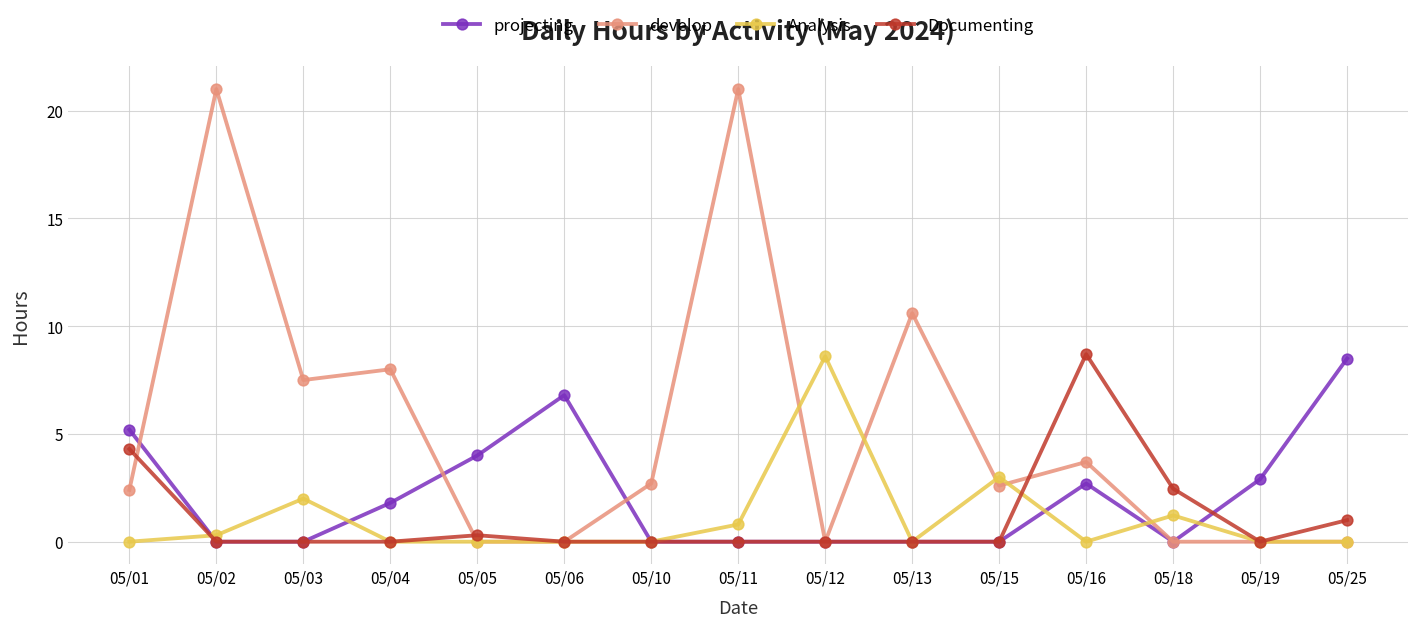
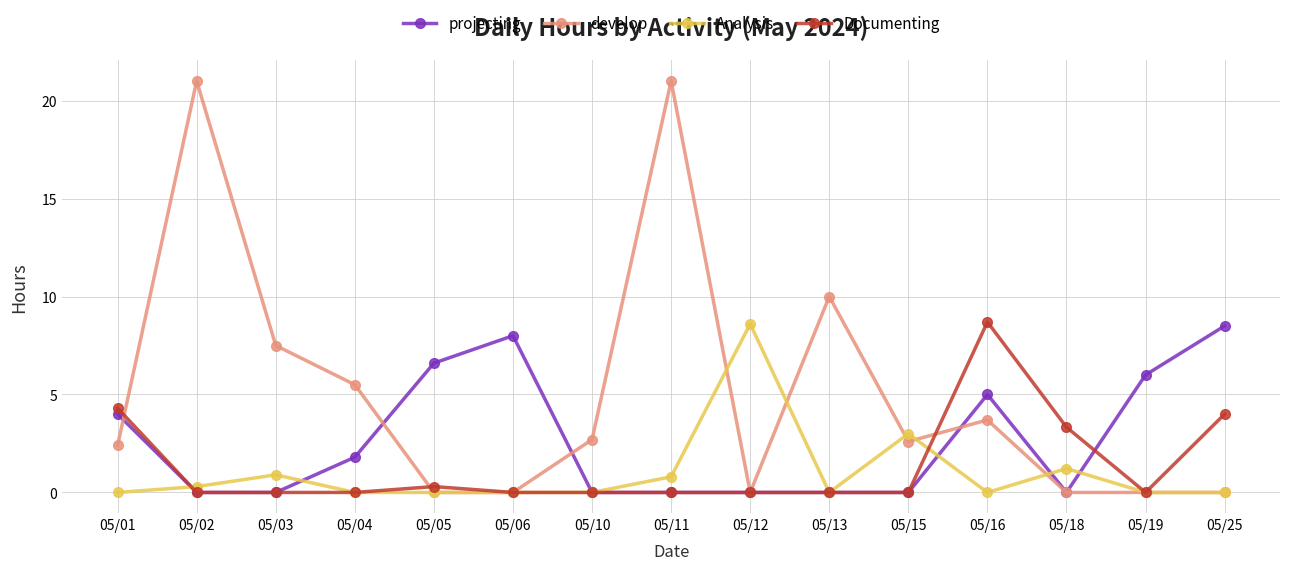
  {
    "projecting": {
-     "05/01": 5.2,
+     "05/01": 4.0,
      "05/04": 1.8,
-     "05/05": 4.0,
-     "05/06": 6.8,
-     "05/16": 2.7,
-     "05/19": 2.9,
+     "05/05": 6.6,
+     "05/06": 8.0,
+     "05/16": 5.0,
+     "05/19": 6.0,
      "05/25": 8.5
    },
    "develop": {
      "05/01": 2.4,
      "05/02": 21.0,
      "05/03": 7.5,
-     "05/04": 8.0,
+     "05/04": 5.5,
      "05/10": 2.7,
      "05/11": 21.0,
-     "05/13": 10.6,
+     "05/13": 10.0,
      "05/15": 2.6,
      "05/16": 3.7
    },
    "Analysis": {
      "05/01": 0.0,
      "05/02": 0.3,
-     "05/03": 2.0,
+     "05/03": 0.9,
      "05/11": 0.8,
      "05/12": 8.6,
      "05/15": 3.0,
      "05/16": 0.0,
      "05/18": 1.2
    },
    "Documenting": {
      "05/01": 4.3,
      "05/05": 0.3,
      "05/16": 8.7,
-     "05/18": 2.5,
-     "05/25": 1
+     "05/18": 3.3,
+     "05/25": 4
    }
  }
